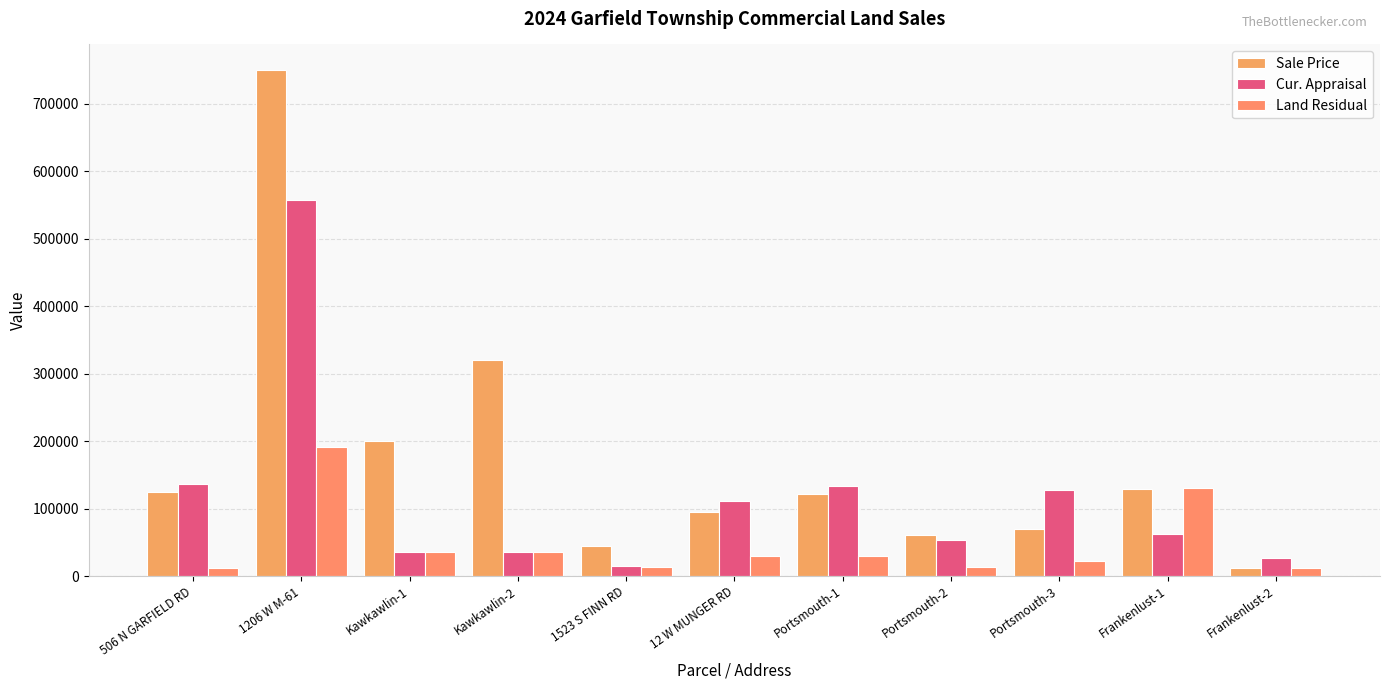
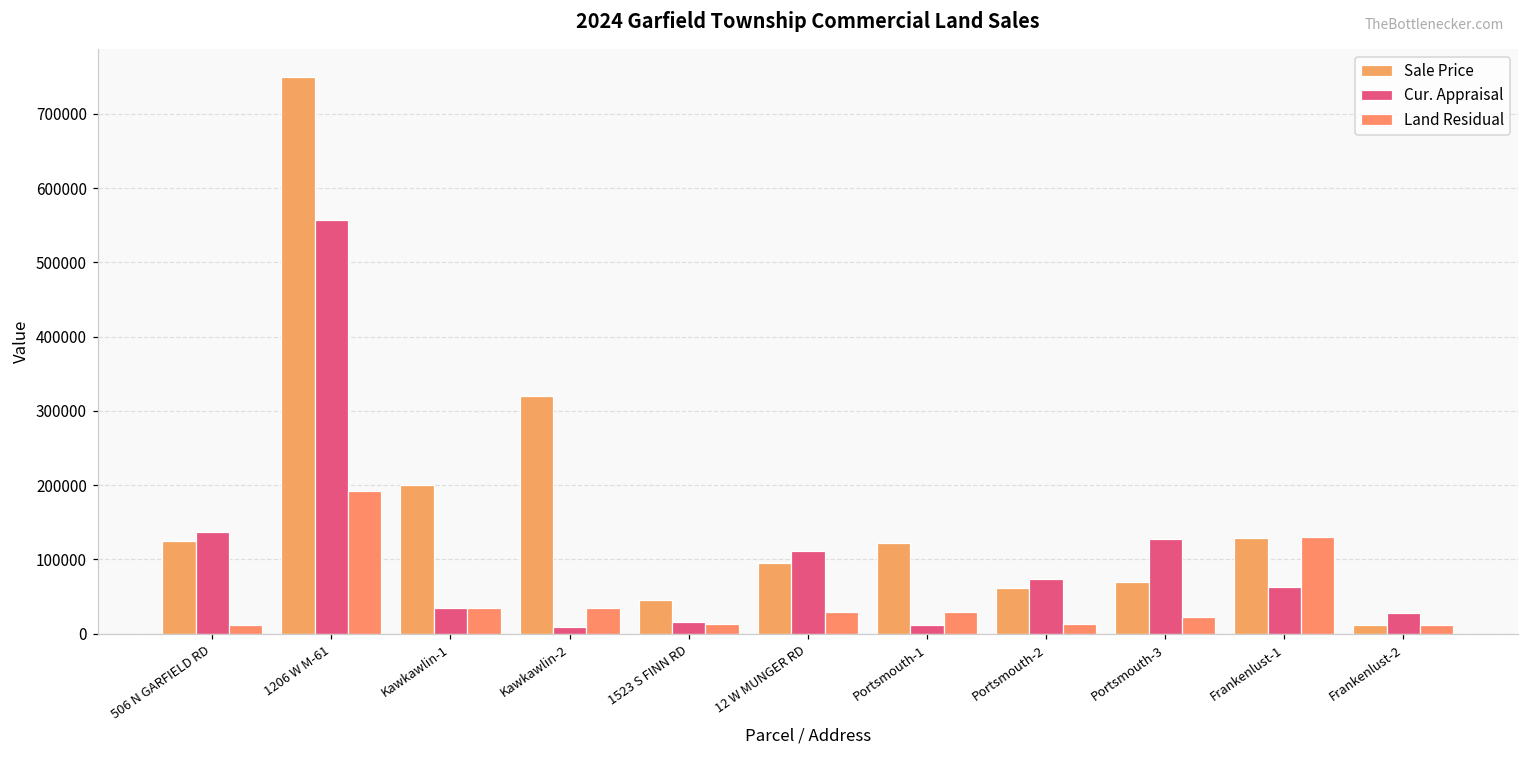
  {
    "Cur. Appraisal": {
      "506 N GARFIELD RD": 140000,
      "1206 W M-61": 560000,
      "Kawkawlin-1": 40000,
-     "Kawkawlin-2": 40000,
+     "Kawkawlin-2": 10000,
      "1523 S FINN RD": 20000,
      "12 W MUNGER RD": 110000,
-     "Portsmouth-1": 130000,
-     "Portsmouth-2": 50000,
+     "Portsmouth-1": 10000,
+     "Portsmouth-2": 70000,
      "Portsmouth-3": 130000,
      "Frankenlust-1": 60000,
      "Frankenlust-2": 30000
    }
  }
